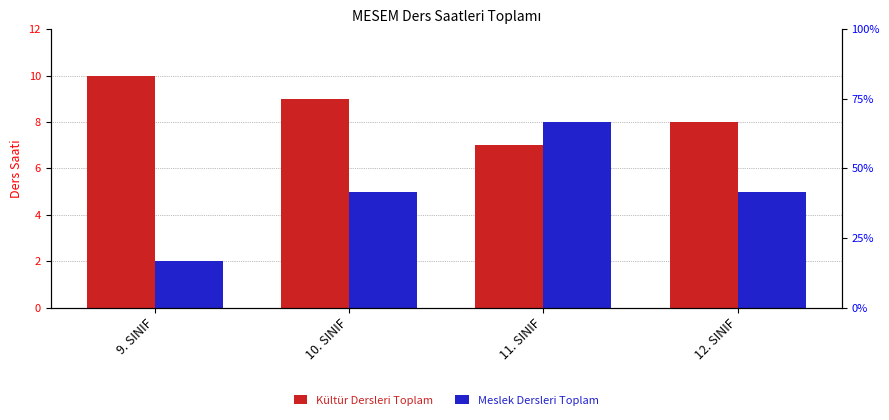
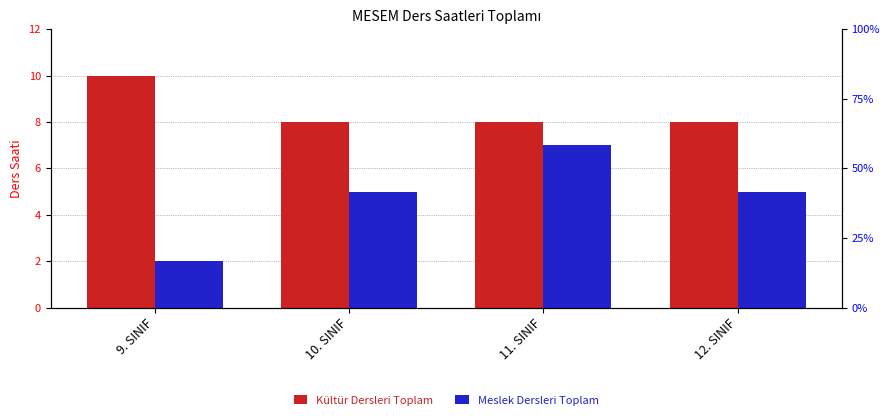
  {
    "Kültür Dersleri Toplam": {
      "9. SINIF": 10,
-     "10. SINIF": 9,
-     "11. SINIF": 7,
+     "10. SINIF": 8,
+     "11. SINIF": 8,
      "12. SINIF": 8
    },
    "Meslek Dersleri Toplam": {
      "9. SINIF": 2,
      "10. SINIF": 5,
-     "11. SINIF": 8,
+     "11. SINIF": 7,
      "12. SINIF": 5
    }
  }
